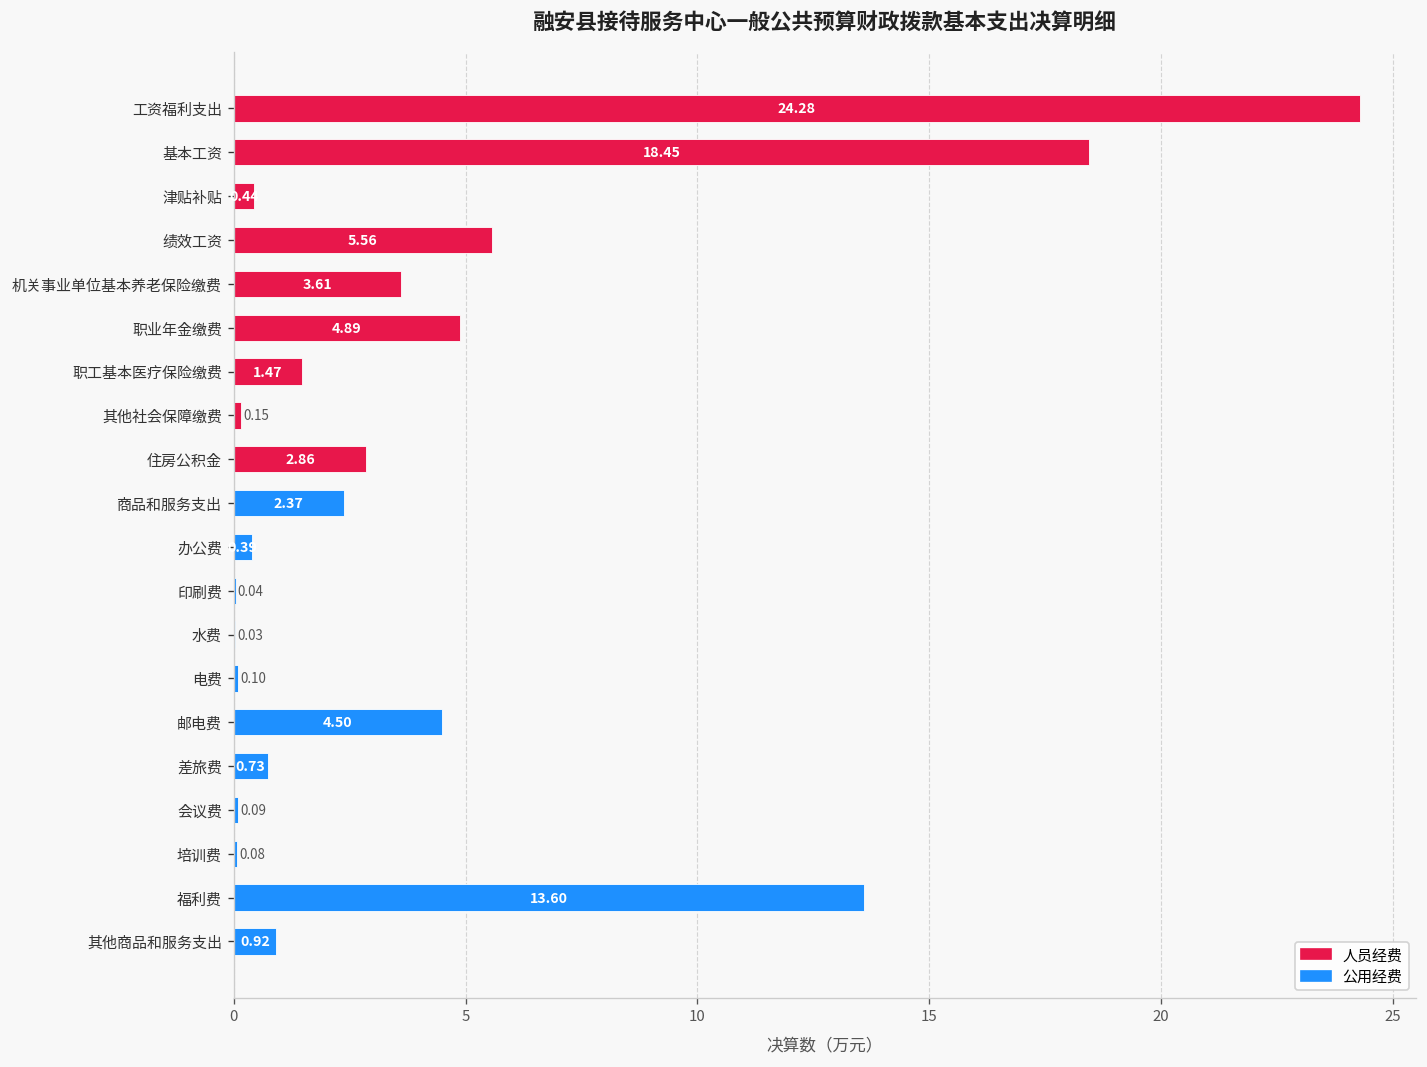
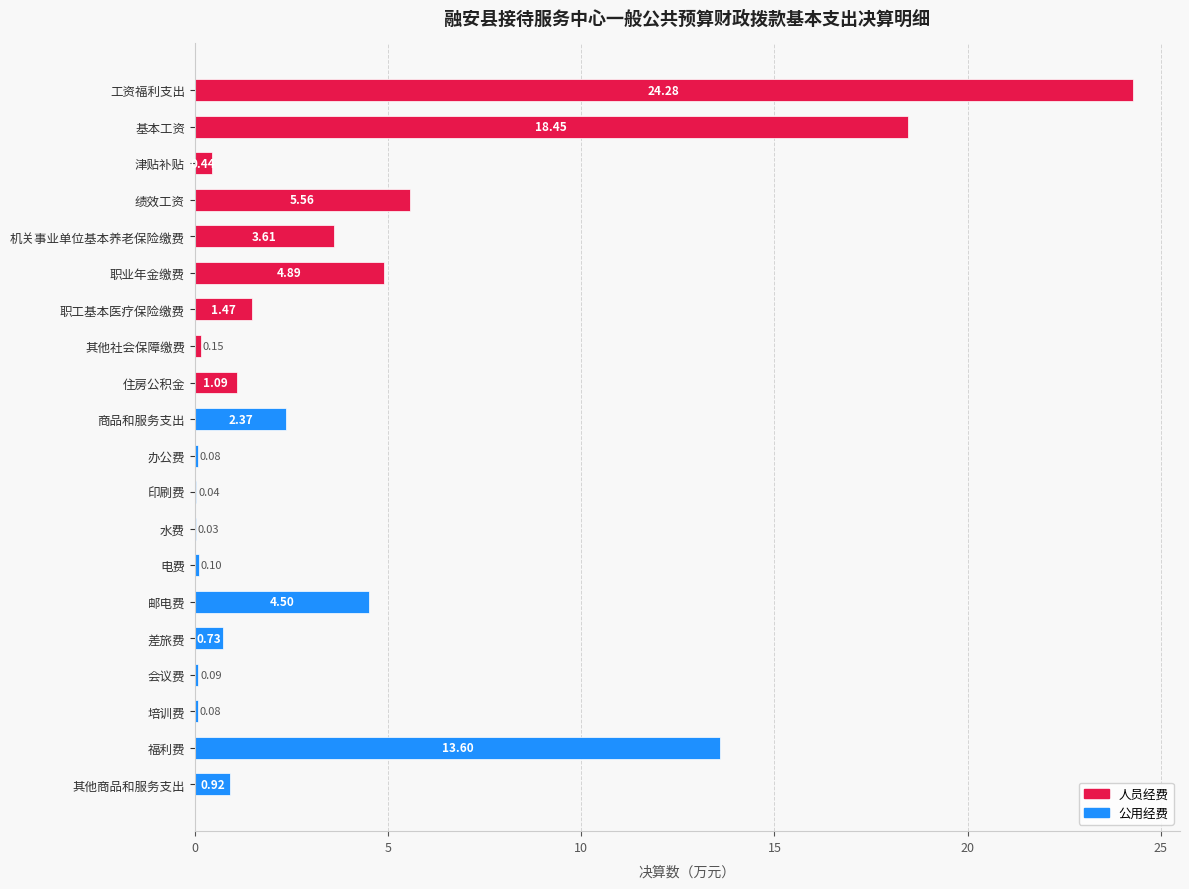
  {
    "工资福利支出": 24.28,
    "基本工资": 18.45,
    "津贴补贴": 0.44,
    "绩效工资": 5.56,
    "机关事业单位基本养老保险缴费": 3.61,
    "职业年金缴费": 4.89,
    "职工基本医疗保险缴费": 1.47,
    "其他社会保障缴费": 0.15,
-   "住房公积金": 2.86,
+   "住房公积金": 1.09,
    "商品和服务支出": 2.37,
-   "办公费": 0.39,
+   "办公费": 0.08,
    "印刷费": 0.04,
    "水费": 0.03,
    "电费": 0.10,
    "邮电费": 4.50,
    "差旅费": 0.73,
    "会议费": 0.09,
    "培训费": 0.08,
    "福利费": 13.60,
    "其他商品和服务支出": 0.92
  }
